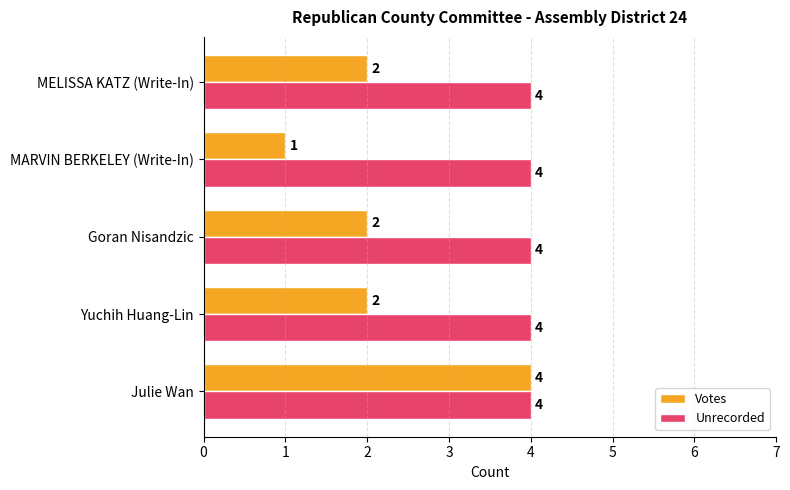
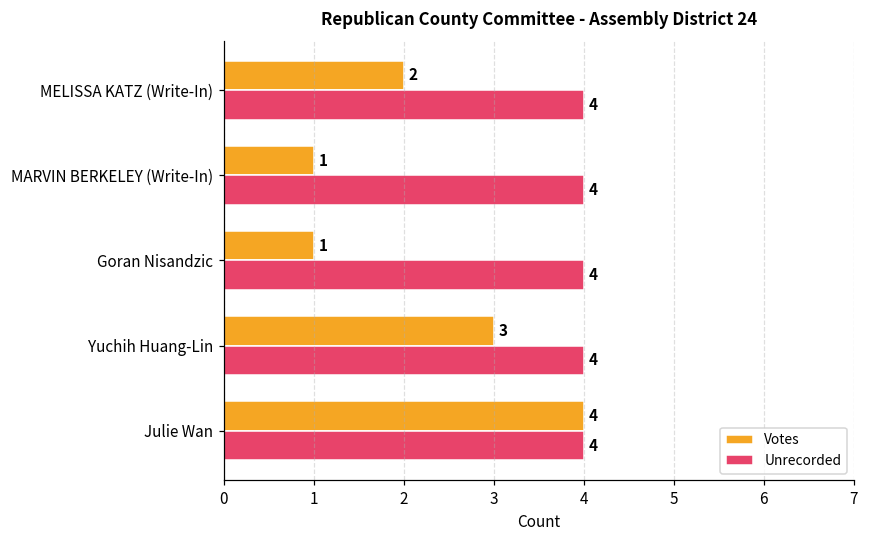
  {
    "Votes": {
      "MELISSA KATZ (Write-In)": 2,
      "MARVIN BERKELEY (Write-In)": 1,
-     "Goran Nisandzic": 2,
-     "Yuchih Huang-Lin": 2,
+     "Goran Nisandzic": 1,
+     "Yuchih Huang-Lin": 3,
      "Julie Wan": 4
    },
    "Unrecorded": {
      "MELISSA KATZ (Write-In)": 4,
      "MARVIN BERKELEY (Write-In)": 4,
      "Goran Nisandzic": 4,
      "Yuchih Huang-Lin": 4,
      "Julie Wan": 4
    }
  }
